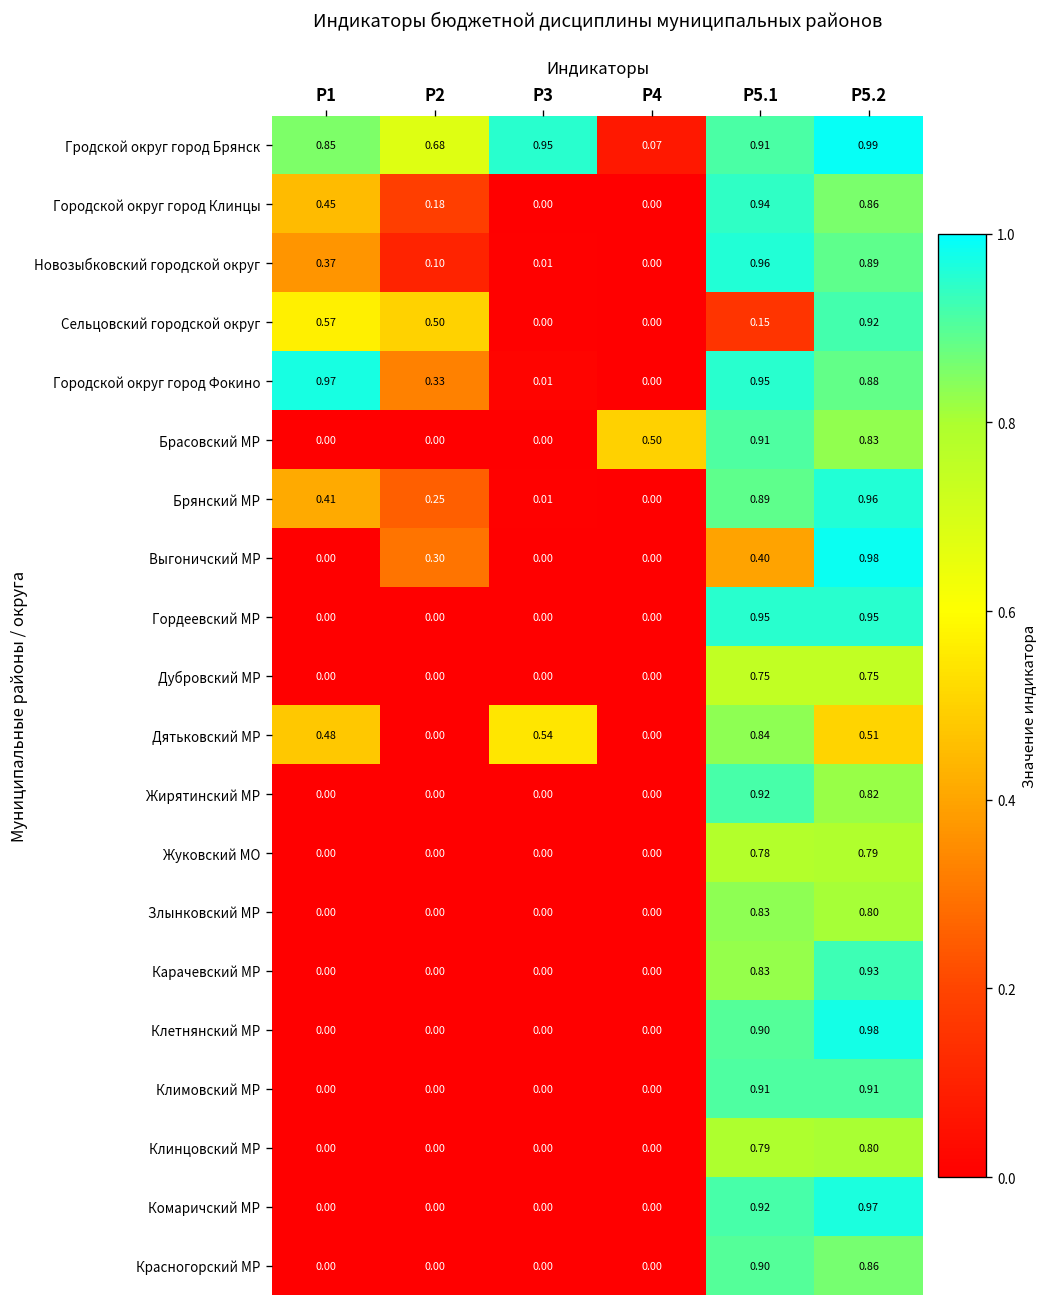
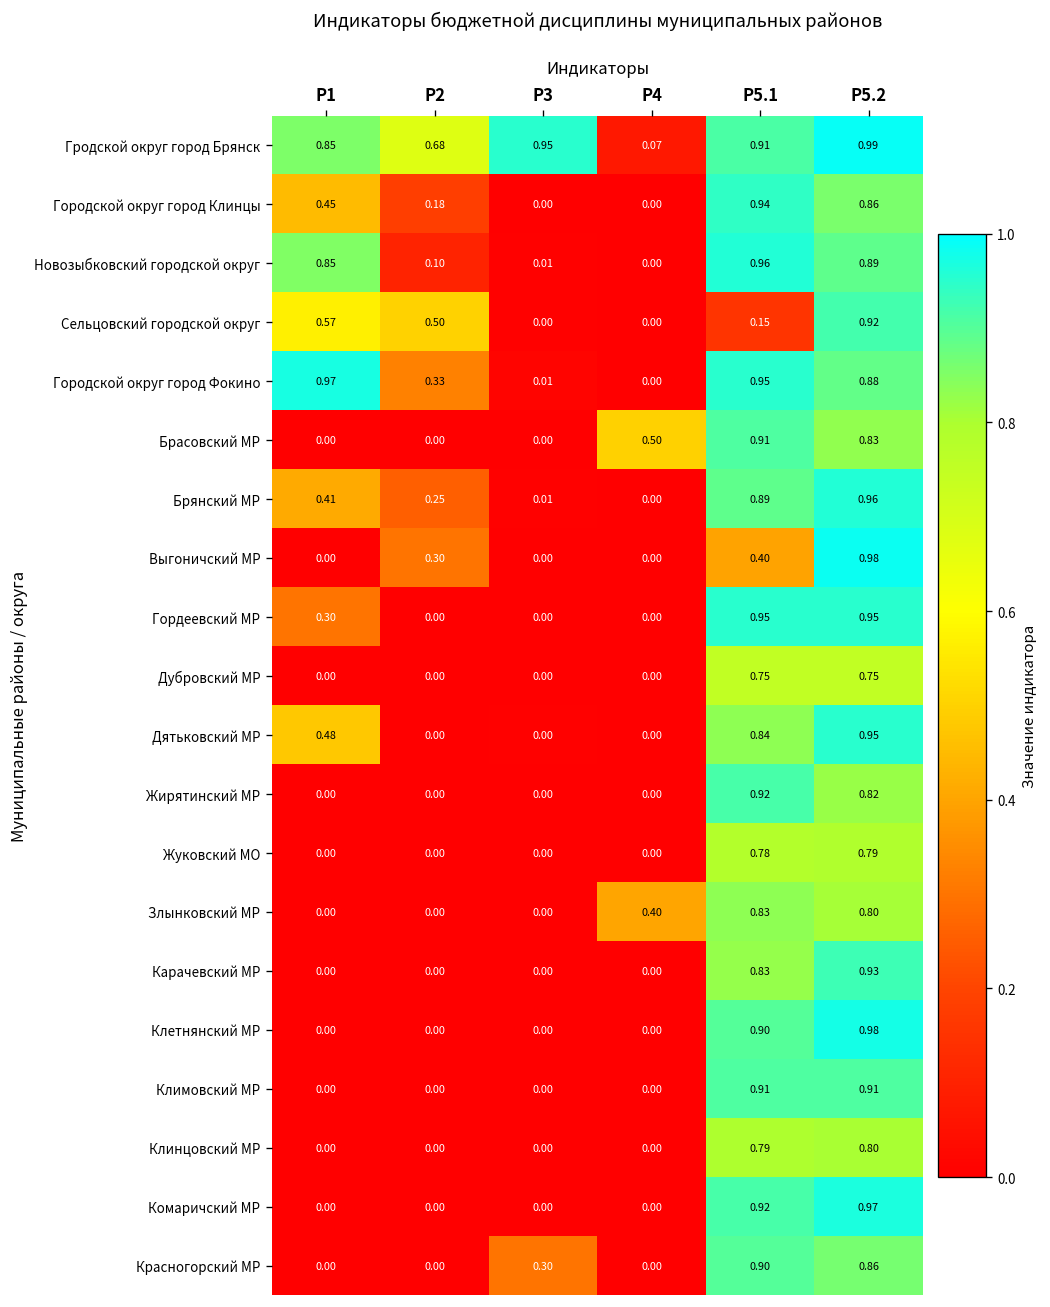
  {
    "Гродской округ город Брянск": {
      "P1": 0.85,
      "P2": 0.68,
      "P3": 0.95,
      "P4": 0.07,
      "P5.1": 0.91,
      "P5.2": 0.99
    },
    "Городской округ город Клинцы": {
      "P1": 0.45,
      "P2": 0.18,
      "P3": 0.00,
      "P4": 0.00,
      "P5.1": 0.94,
      "P5.2": 0.86
    },
    "Новозыбковский городской округ": {
-     "P1": 0.37,
+     "P1": 0.85,
      "P2": 0.10,
      "P3": 0.01,
      "P4": 0.00,
      "P5.1": 0.96,
      "P5.2": 0.89
    },
    "Сельцовский городской округ": {
      "P1": 0.57,
      "P2": 0.50,
      "P3": 0.00,
      "P4": 0.00,
      "P5.1": 0.15,
      "P5.2": 0.92
    },
    "Городской округ город Фокино": {
      "P1": 0.97,
      "P2": 0.33,
      "P3": 0.01,
      "P4": 0.00,
      "P5.1": 0.95,
      "P5.2": 0.88
    },
    "Брасовский МР": {
      "P1": 0.00,
      "P2": 0.00,
      "P3": 0.00,
      "P4": 0.50,
      "P5.1": 0.91,
      "P5.2": 0.83
    },
    "Брянский МР": {
      "P1": 0.41,
      "P2": 0.25,
      "P3": 0.01,
      "P4": 0.00,
      "P5.1": 0.89,
      "P5.2": 0.96
    },
    "Выгоничский МР": {
      "P1": 0.00,
      "P2": 0.30,
      "P3": 0.00,
      "P4": 0.00,
      "P5.1": 0.40,
      "P5.2": 0.98
    },
    "Гордеевский МР": {
-     "P1": 0.00,
+     "P1": 0.30,
      "P2": 0.00,
      "P3": 0.00,
      "P4": 0.00,
      "P5.1": 0.95,
      "P5.2": 0.95
    },
    "Дубровский МР": {
      "P1": 0.00,
      "P2": 0.00,
      "P3": 0.00,
      "P4": 0.00,
      "P5.1": 0.75,
      "P5.2": 0.75
    },
    "Дятьковский МР": {
      "P1": 0.48,
      "P2": 0.00,
-     "P3": 0.54,
+     "P3": 0.00,
      "P4": 0.00,
      "P5.1": 0.84,
-     "P5.2": 0.51
+     "P5.2": 0.95
    },
    "Жирятинский МР": {
      "P1": 0.00,
      "P2": 0.00,
      "P3": 0.00,
      "P4": 0.00,
      "P5.1": 0.92,
      "P5.2": 0.82
    },
    "Жуковский МО": {
      "P1": 0.00,
      "P2": 0.00,
      "P3": 0.00,
      "P4": 0.00,
      "P5.1": 0.78,
      "P5.2": 0.79
    },
    "Злынковский МР": {
      "P1": 0.00,
      "P2": 0.00,
      "P3": 0.00,
-     "P4": 0.00,
+     "P4": 0.40,
      "P5.1": 0.83,
      "P5.2": 0.80
    },
    "Карачевский МР": {
      "P1": 0.00,
      "P2": 0.00,
      "P3": 0.00,
      "P4": 0.00,
      "P5.1": 0.83,
      "P5.2": 0.93
    },
    "Клетнянский МР": {
      "P1": 0.00,
      "P2": 0.00,
      "P3": 0.00,
      "P4": 0.00,
      "P5.1": 0.90,
      "P5.2": 0.98
    },
    "Климовский МР": {
      "P1": 0.00,
      "P2": 0.00,
      "P3": 0.00,
      "P4": 0.00,
      "P5.1": 0.91,
      "P5.2": 0.91
    },
    "Клинцовский МР": {
      "P1": 0.00,
      "P2": 0.00,
      "P3": 0.00,
      "P4": 0.00,
      "P5.1": 0.79,
      "P5.2": 0.80
    },
    "Комаричский МР": {
      "P1": 0.00,
      "P2": 0.00,
      "P3": 0.00,
      "P4": 0.00,
      "P5.1": 0.92,
      "P5.2": 0.97
    },
    "Красногорский МР": {
      "P1": 0.00,
      "P2": 0.00,
-     "P3": 0.00,
+     "P3": 0.30,
      "P4": 0.00,
      "P5.1": 0.90,
      "P5.2": 0.86
    }
  }
